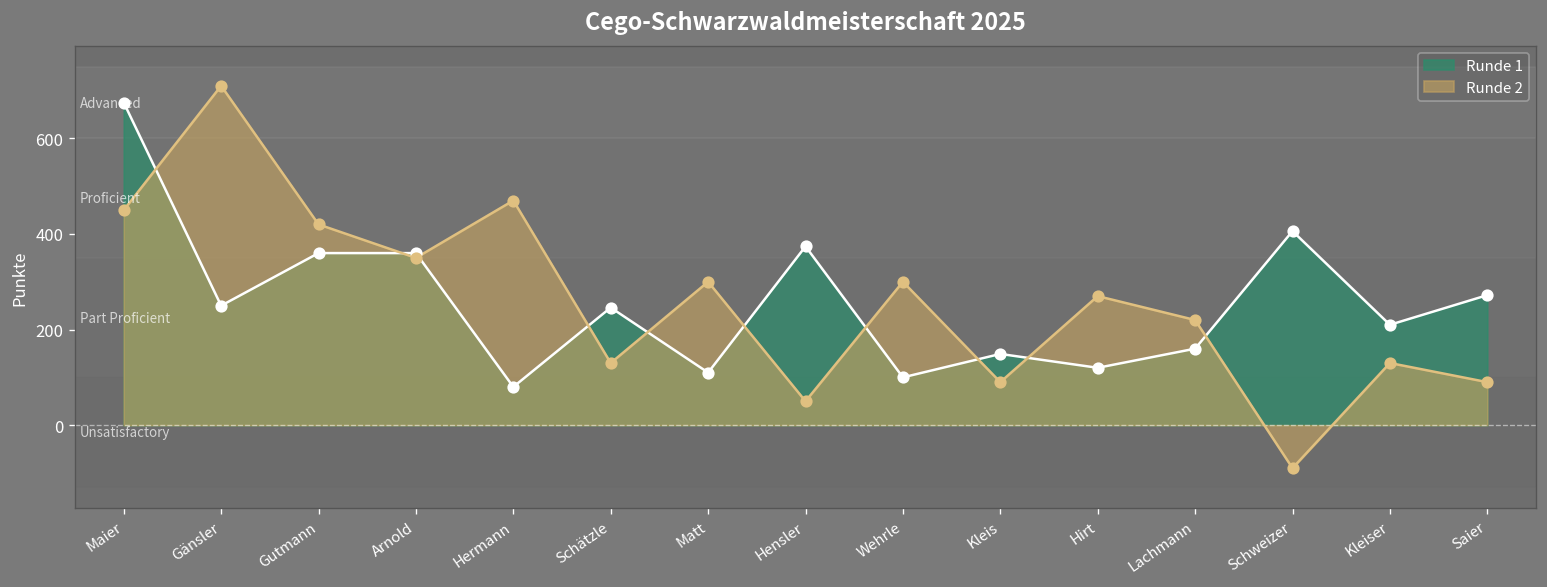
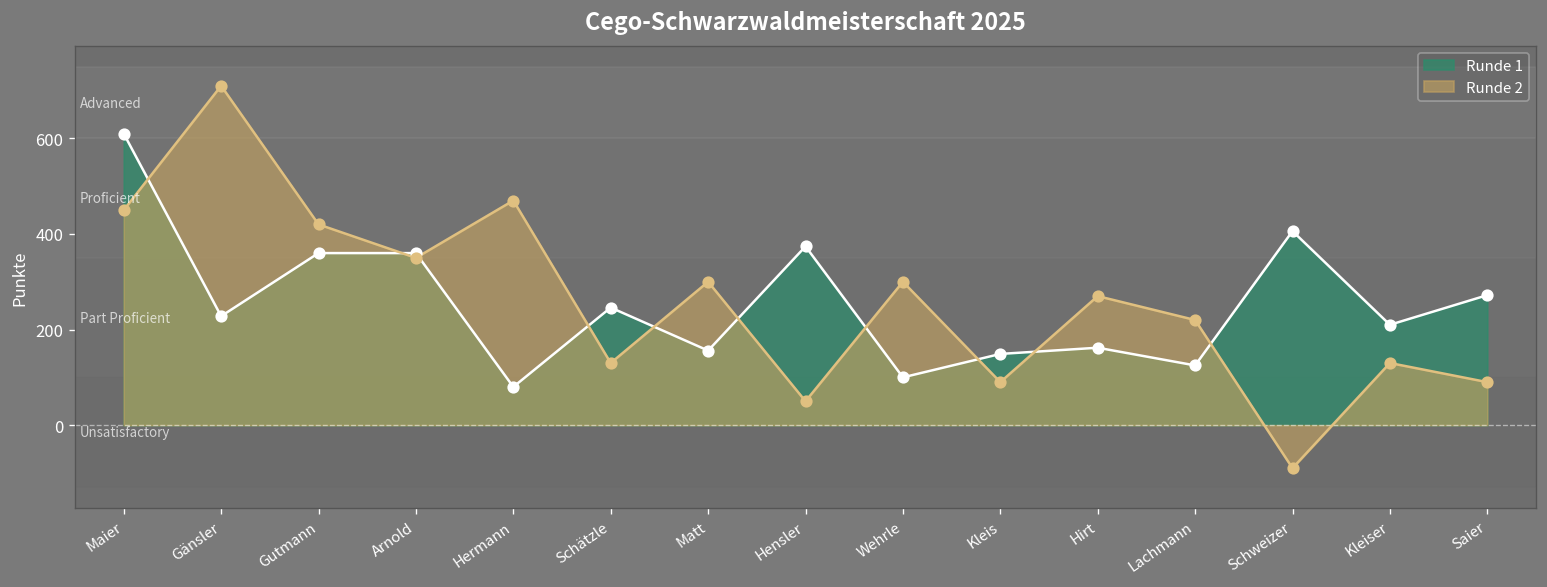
  {
    "Runde 1": {
-     "Maier": 680,
-     "Gänsler": 250,
+     "Maier": 610,
+     "Gänsler": 230,
      "Gutmann": 360,
      "Arnold": 360,
      "Hermann": 80,
      "Schätzle": 250,
-     "Matt": 110,
+     "Matt": 160,
      "Hensler": 370,
      "Wehrle": 100,
      "Kleis": 150,
-     "Hirt": 120,
-     "Lachmann": 160,
+     "Hirt": 160,
+     "Lachmann": 130,
      "Schweizer": 410,
      "Kleiser": 210,
      "Saier": 270
    }
  }
